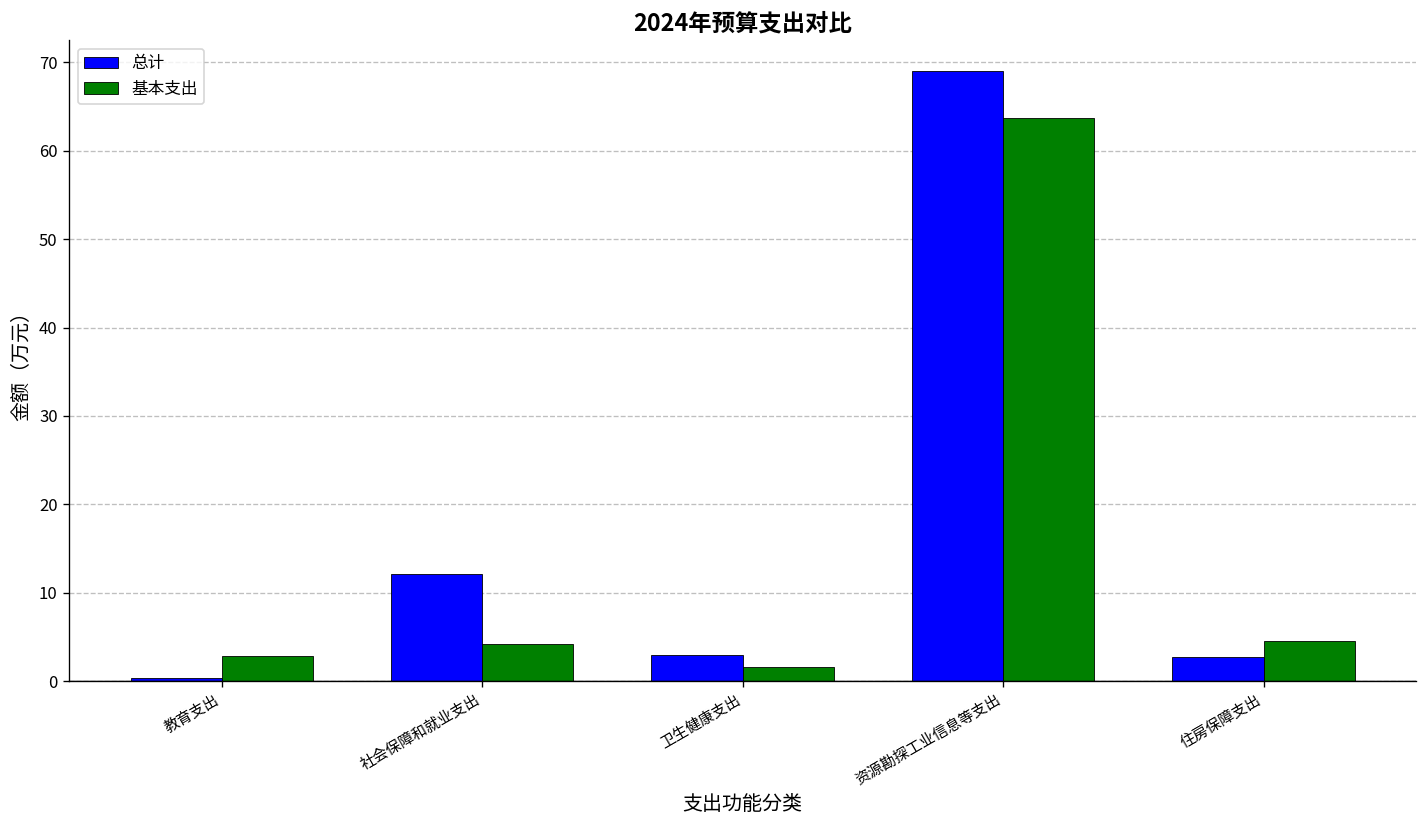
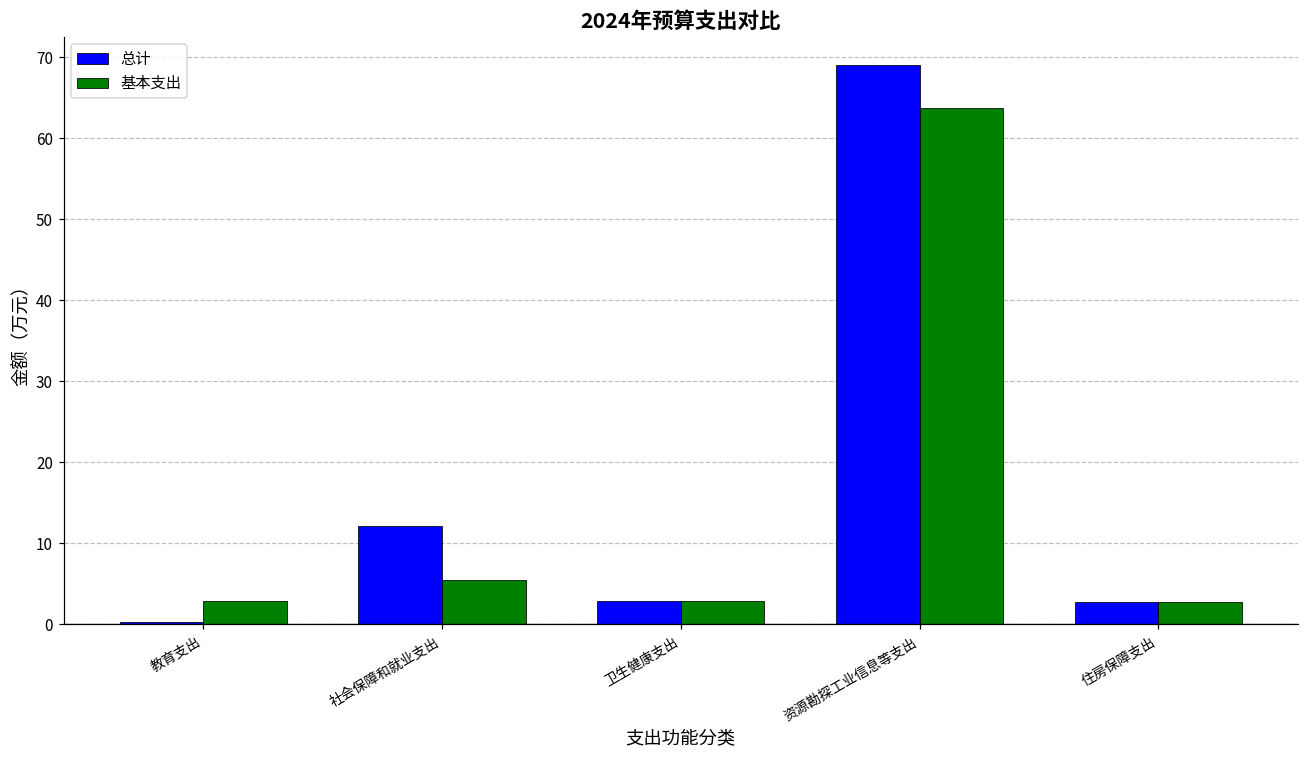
  {
    "总计": {
      "教育支出": 0,
      "社会保障和就业支出": 12,
      "卫生健康支出": 3,
      "资源勘探工业信息等支出": 69,
      "住房保障支出": 3
    },
    "基本支出": {
      "教育支出": 3,
-     "社会保障和就业支出": 4,
-     "卫生健康支出": 2,
+     "社会保障和就业支出": 6,
+     "卫生健康支出": 3,
      "资源勘探工业信息等支出": 64,
-     "住房保障支出": 5
+     "住房保障支出": 3
    }
  }
